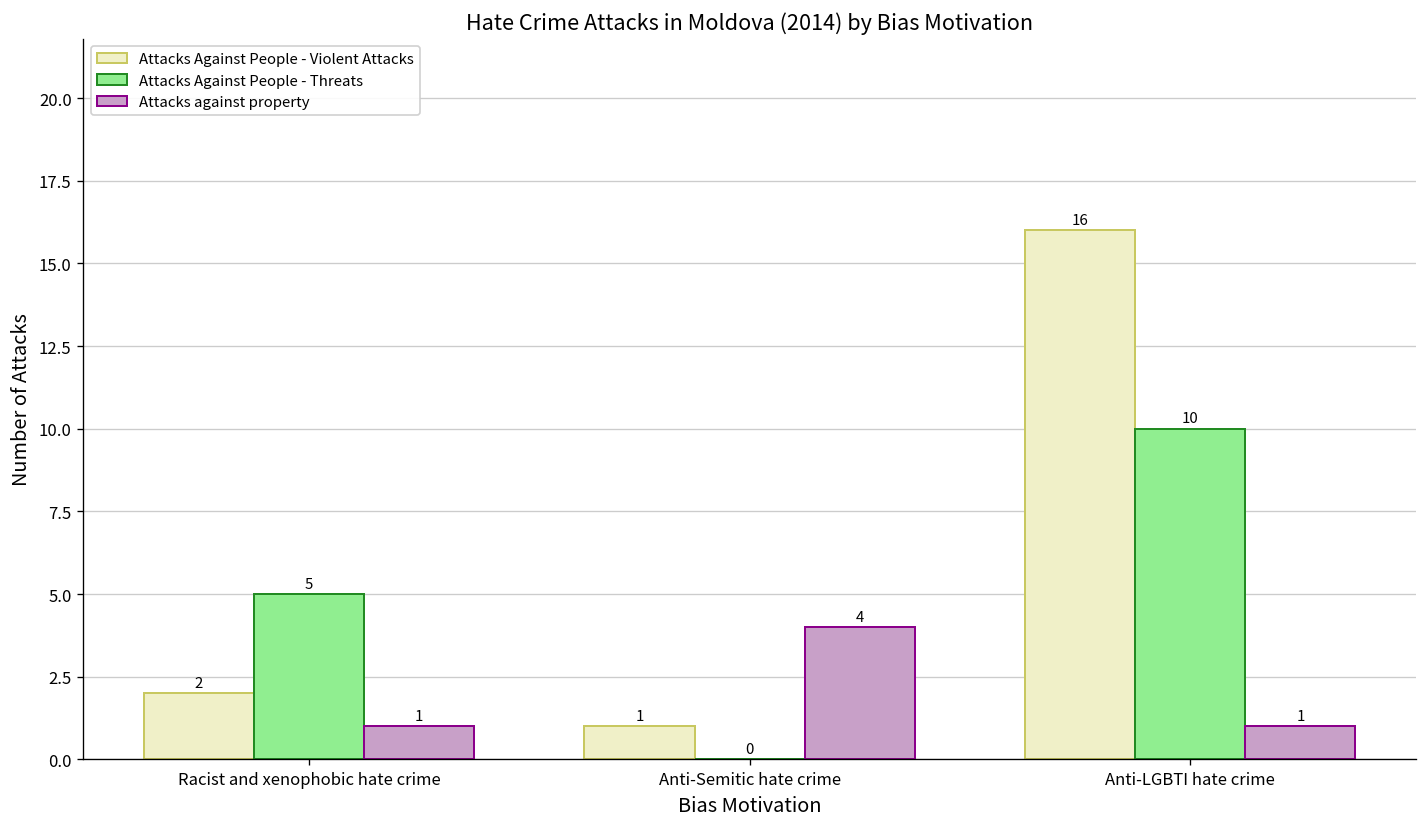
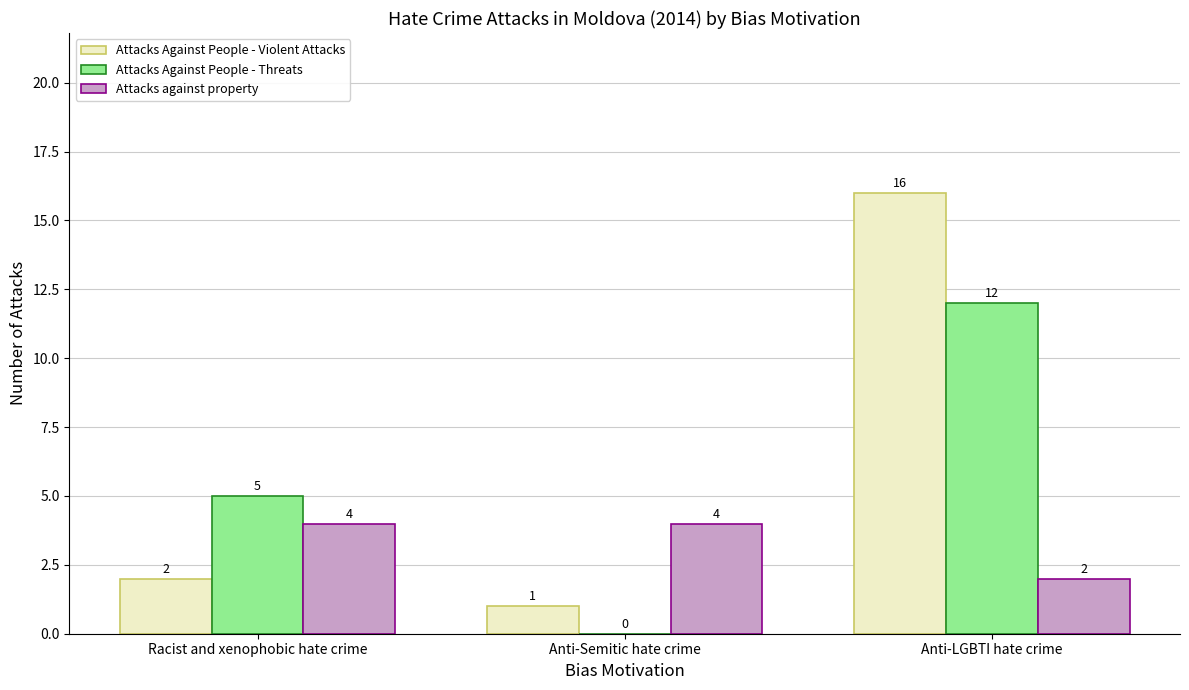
  {
    "Attacks Against People - Violent Attacks": {
      "Racist and xenophobic hate crime": 2,
      "Anti-Semitic hate crime": 1,
      "Anti-LGBTI hate crime": 16
    },
    "Attacks Against People - Threats": {
      "Racist and xenophobic hate crime": 5,
      "Anti-Semitic hate crime": 0,
-     "Anti-LGBTI hate crime": 10
+     "Anti-LGBTI hate crime": 12
    },
    "Attacks against property": {
-     "Racist and xenophobic hate crime": 1,
+     "Racist and xenophobic hate crime": 4,
      "Anti-Semitic hate crime": 4,
-     "Anti-LGBTI hate crime": 1
+     "Anti-LGBTI hate crime": 2
    }
  }
